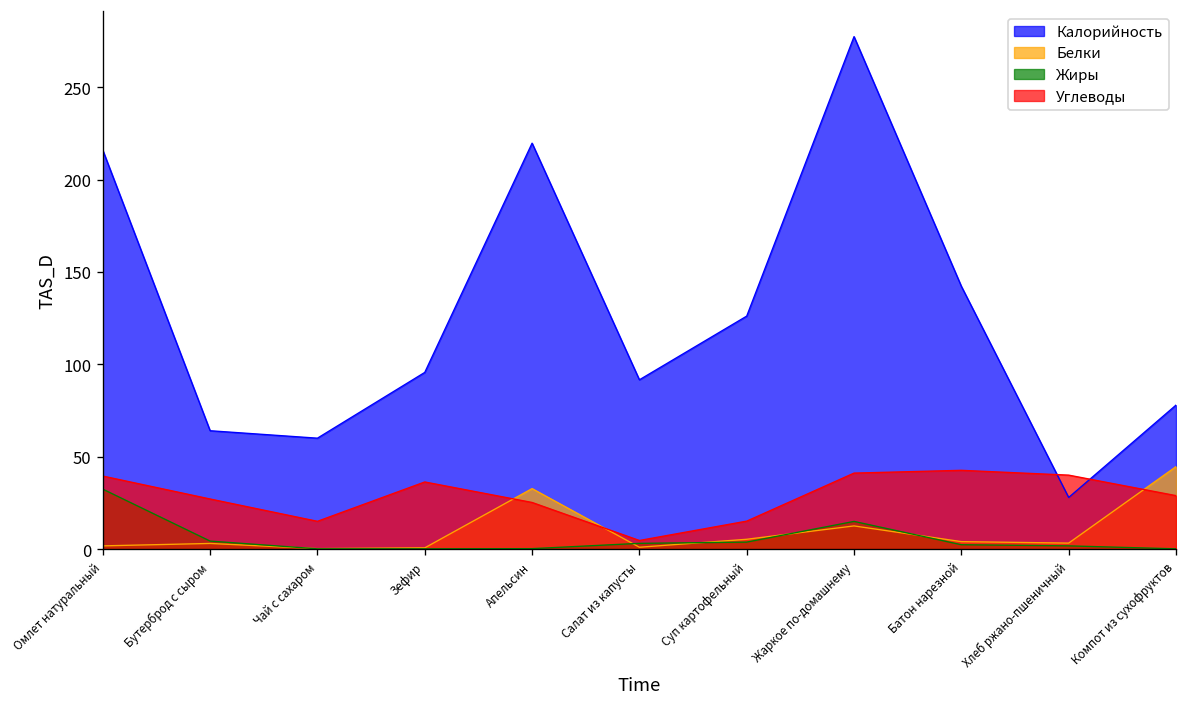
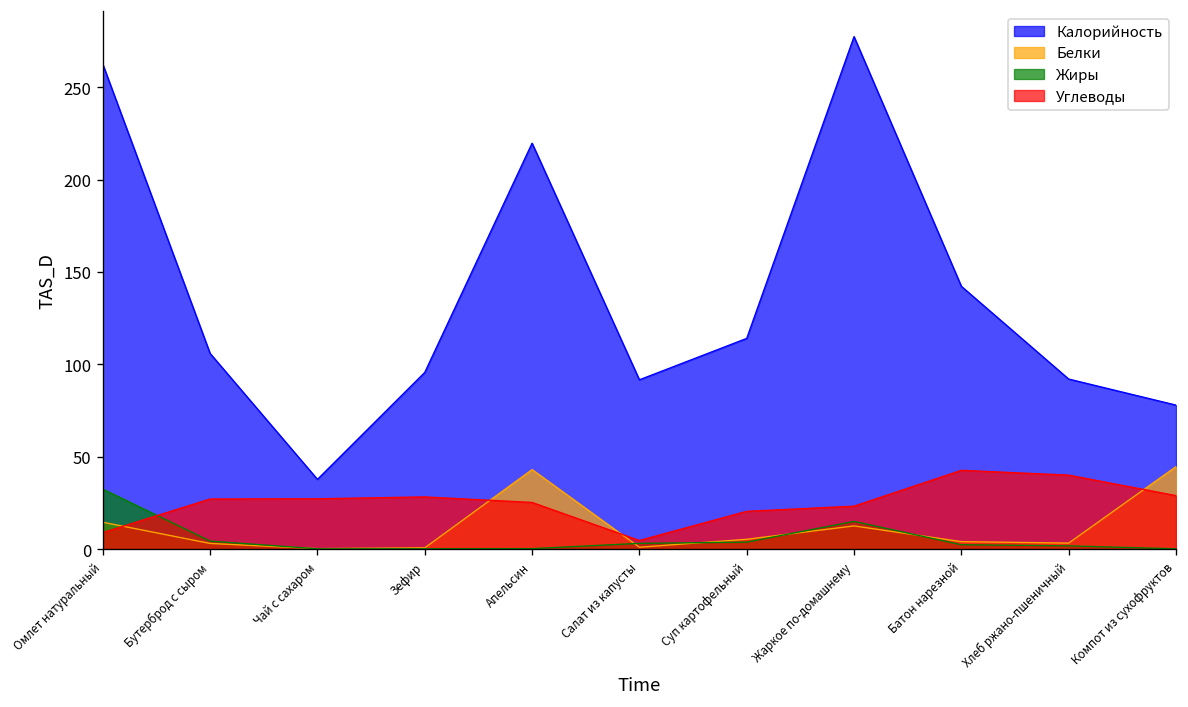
  {
    "Калорийность": {
-     "Омлет натуральный": 216,
-     "Бутерброд с сыром": 64,
-     "Чай с сахаром": 60,
+     "Омлет натуральный": 262,
+     "Бутерброд с сыром": 106,
+     "Чай с сахаром": 38,
      "Зефир": 96,
      "Апельсин": 220,
      "Салат из капусты": 92,
-     "Суп картофельный": 126,
+     "Суп картофельный": 114,
      "Жаркое по-домашнему": 277,
      "Батон нарезной": 142,
-     "Хлеб ржано-пшеничный": 28,
+     "Хлеб ржано-пшеничный": 92,
      "Компот из сухофруктов": 78
    },
    "Белки": {
-     "Омлет натуральный": 2,
-     "Апельсин": 33,
+     "Омлет натуральный": 15,
+     "Апельсин": 43,
      "Салат из капусты": 1,
      "Жаркое по-домашнему": 13,
      "Батон нарезной": 4,
      "Компот из сухофруктов": 45
    },
    "Жиры": {
      "Омлет натуральный": 32,
      "Апельсин": 0,
      "Жаркое по-домашнему": 15,
      "Батон нарезной": 2,
      "Компот из сухофруктов": 0
    },
    "Углеводы": {
-     "Омлет натуральный": 39,
+     "Омлет натуральный": 9,
      "Бутерброд с сыром": 27,
-     "Чай с сахаром": 15,
-     "Зефир": 36,
+     "Чай с сахаром": 27,
+     "Зефир": 28,
      "Апельсин": 25,
-     "Суп картофельный": 15,
-     "Жаркое по-домашнему": 41,
+     "Суп картофельный": 20,
+     "Жаркое по-домашнему": 23,
      "Батон нарезной": 43,
      "Хлеб ржано-пшеничный": 40,
      "Компот из сухофруктов": 29
    }
  }
